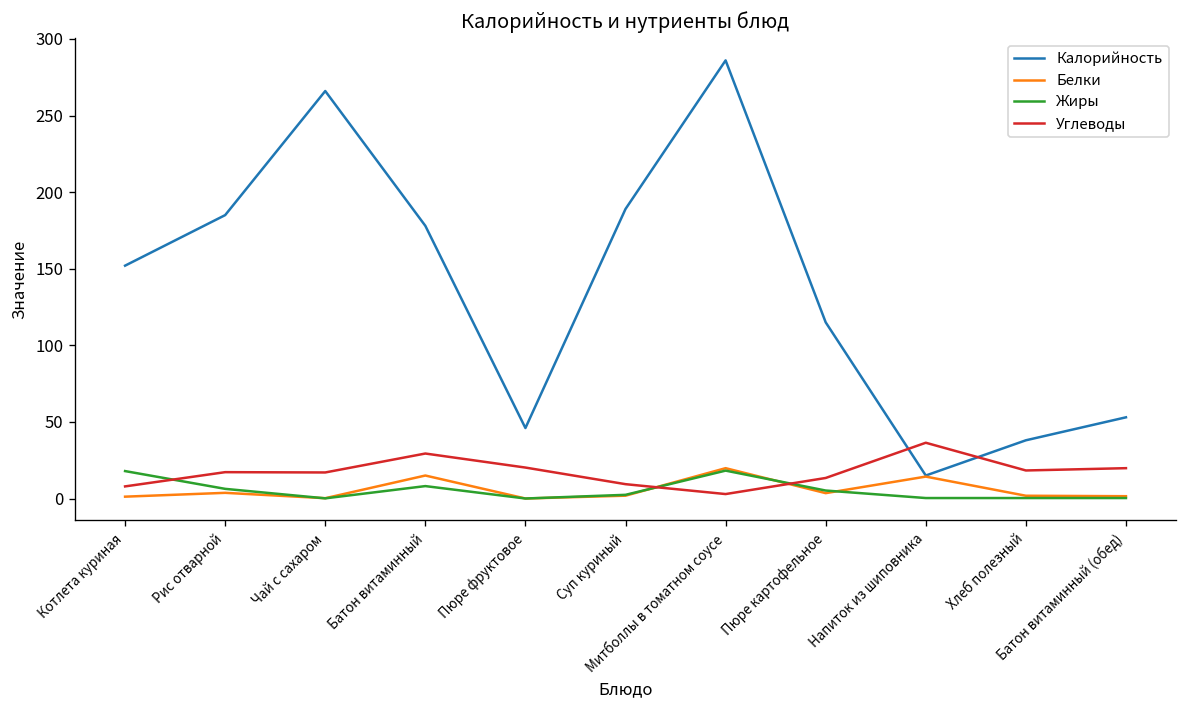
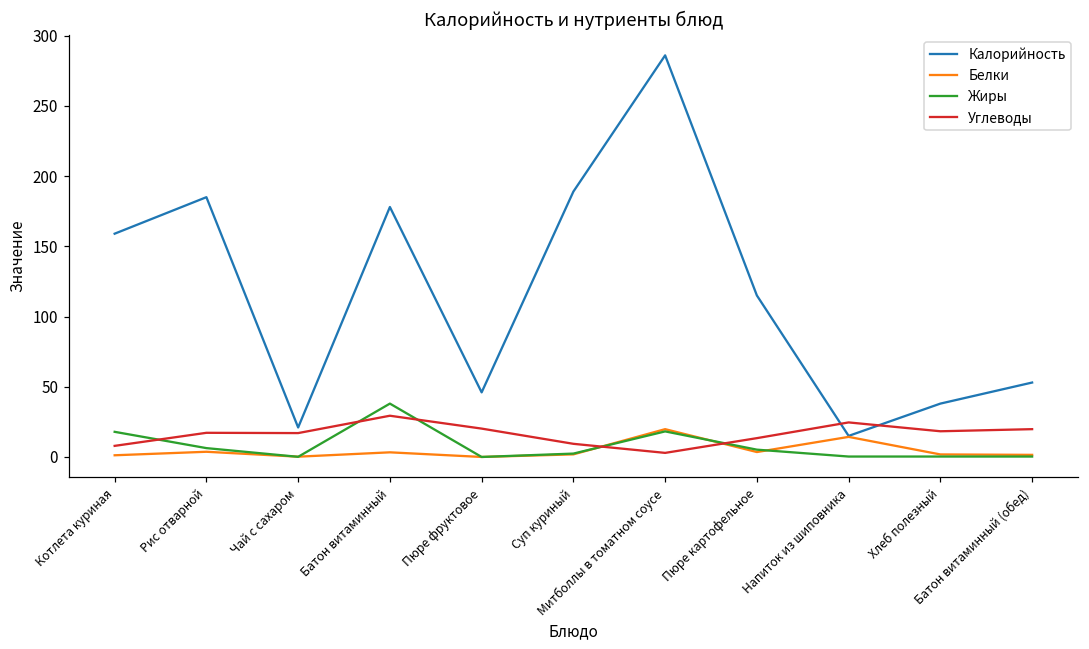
  {
    "Калорийность": {
-     "Котлета куриная": 152,
+     "Котлета куриная": 159,
      "Рис отварной": 185,
-     "Чай с сахаром": 266,
+     "Чай с сахаром": 21,
      "Батон витаминный": 178,
      "Пюре фруктовое": 46,
      "Суп куриный": 189,
      "Митболлы в томатном соусе": 286,
      "Пюре картофельное": 115,
      "Хлеб полезный": 38,
      "Батон витаминный (обед)": 53
    },
    "Белки": {
      "Котлета куриная": 1,
      "Рис отварной": 4,
-     "Батон витаминный": 15
+     "Батон витаминный": 3
    },
    "Жиры": {
      "Котлета куриная": 18,
      "Рис отварной": 6,
-     "Батон витаминный": 8,
+     "Батон витаминный": 38,
      "Напиток из шиповника": 0
    },
    "Углеводы": {
      "Котлета куриная": 8,
      "Рис отварной": 17,
      "Чай с сахаром": 17,
      "Батон витаминный": 29,
      "Пюре фруктовое": 20,
      "Суп куриный": 9,
      "Митболлы в томатном соусе": 3,
      "Пюре картофельное": 13,
-     "Напиток из шиповника": 36,
+     "Напиток из шиповника": 25,
      "Хлеб полезный": 18,
      "Батон витаминный (обед)": 20
    }
  }
